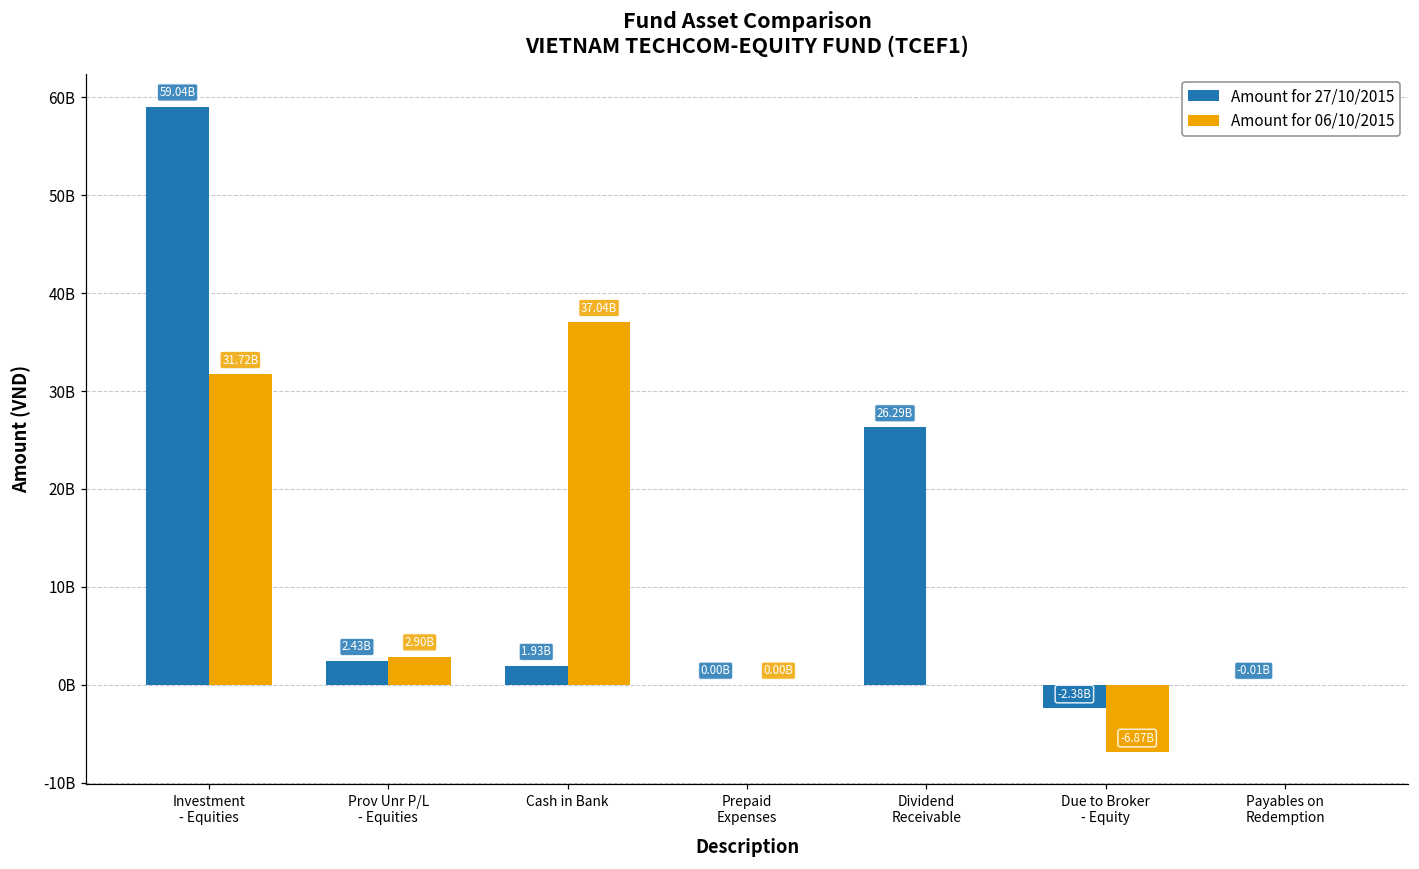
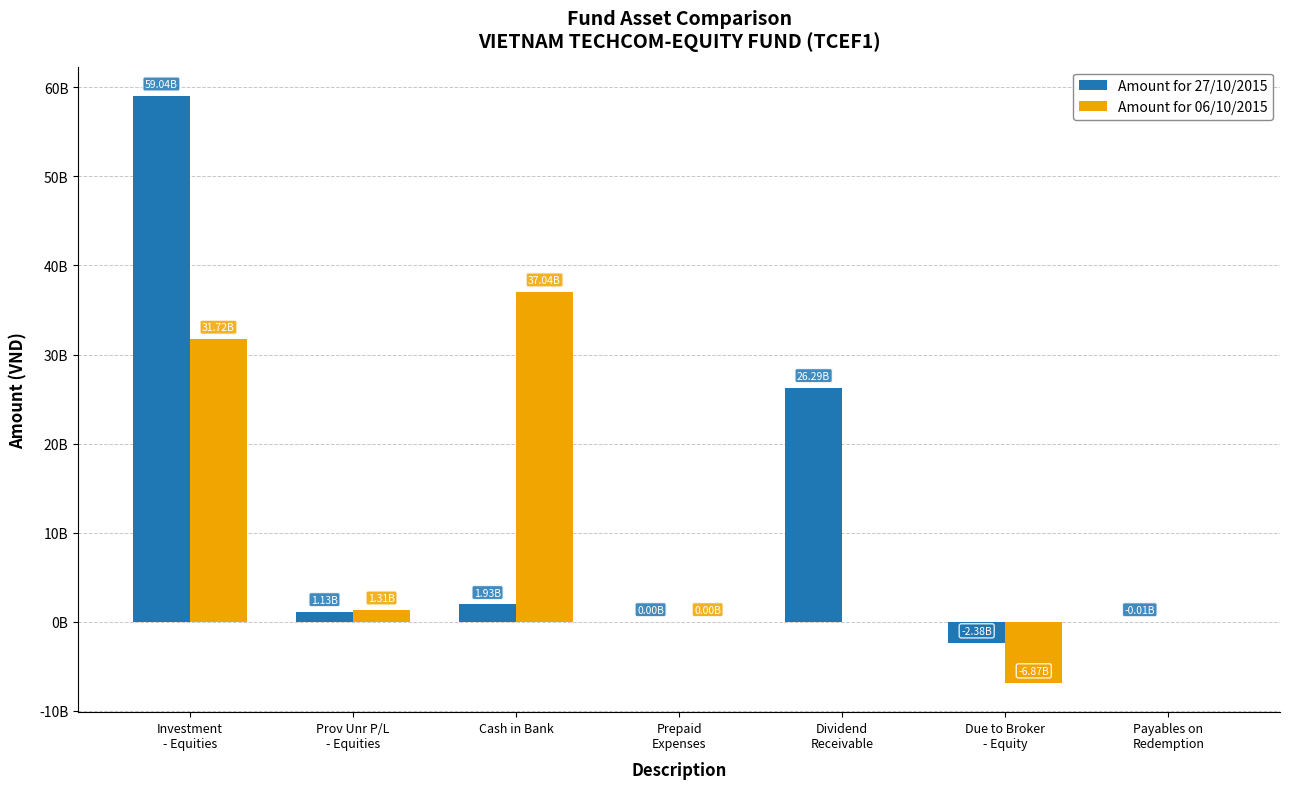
  {
    "Amount for 27/10/2015": {
-     "Prov Unr P/L - Equities": "2.43B"
+     "Prov Unr P/L - Equities": "1.13B"
    },
    "Amount for 06/10/2015": {
-     "Prov Unr P/L - Equities": "2.90B"
+     "Prov Unr P/L - Equities": "1.31B"
    }
  }
